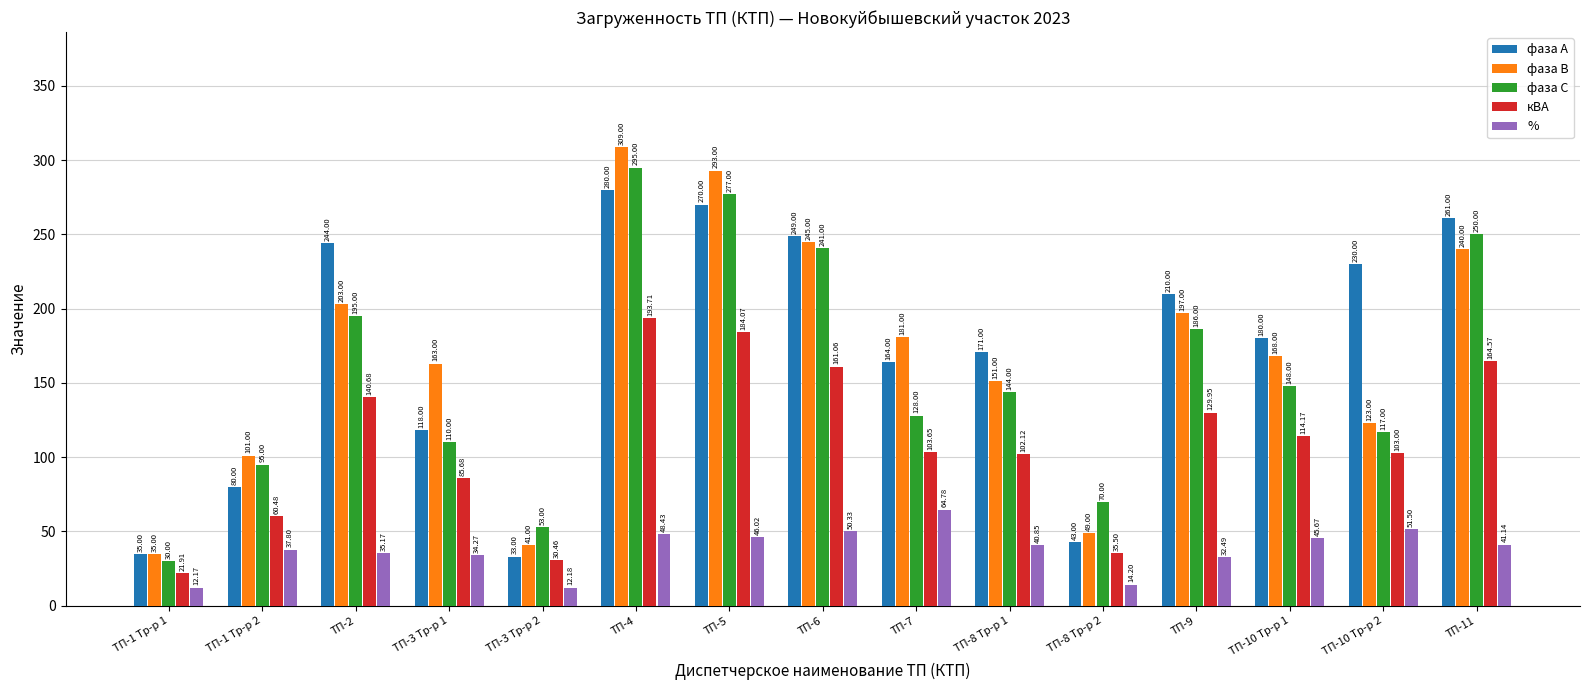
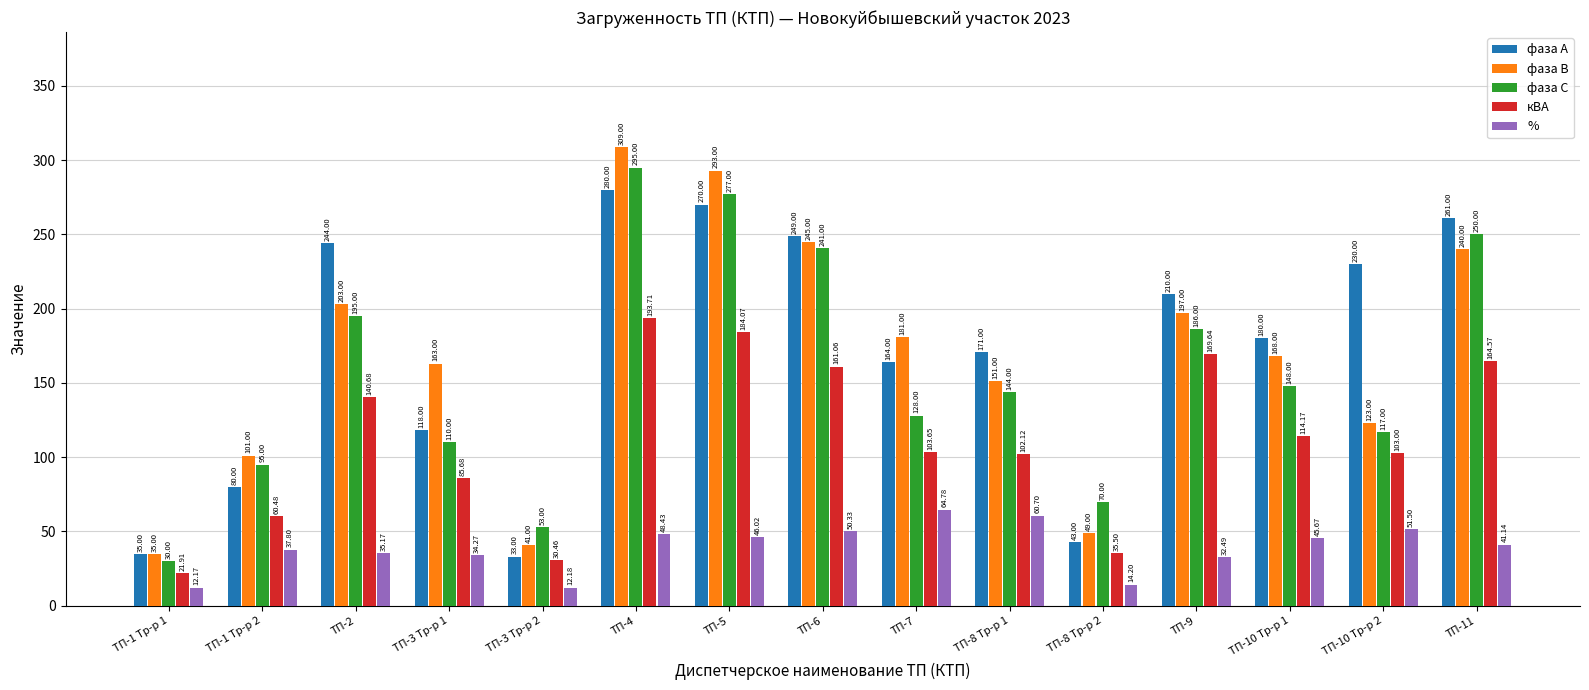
  {
    "фаза А": {
      "ТП-1 Тр-р 1": 35.00,
      "ТП-1 Тр-р 2": 80.00,
      "ТП-2": 244.00,
      "ТП-3 Тр-р 1": 118.00,
      "ТП-3 Тр-р 2": 33.00,
      "ТП-4": 280.00,
      "ТП-5": 270.00,
      "ТП-6": 249.00,
      "ТП-7": 164.00,
      "ТП-8 Тр-р 1": 171.00,
      "ТП-8 Тр-р 2": 43.00,
      "ТП-9": 210.00,
      "ТП-10 Тр-р 1": 180.00,
      "ТП-10 Тр-р 2": 230.00,
      "ТП-11": 261.00
    },
    "фаза В": {
      "ТП-1 Тр-р 1": 35.00,
      "ТП-1 Тр-р 2": 101.00,
      "ТП-2": 203.00,
      "ТП-3 Тр-р 1": 163.00,
      "ТП-3 Тр-р 2": 41.00,
      "ТП-4": 309.00,
      "ТП-5": 293.00,
      "ТП-6": 245.00,
      "ТП-7": 181.00,
      "ТП-8 Тр-р 1": 151.00,
      "ТП-8 Тр-р 2": 49.00,
      "ТП-9": 197.00,
      "ТП-10 Тр-р 1": 168.00,
      "ТП-10 Тр-р 2": 123.00,
      "ТП-11": 240.00
    },
    "фаза С": {
      "ТП-1 Тр-р 1": 30.00,
      "ТП-1 Тр-р 2": 95.00,
      "ТП-2": 195.00,
      "ТП-3 Тр-р 1": 110.00,
      "ТП-3 Тр-р 2": 53.00,
      "ТП-4": 295.00,
      "ТП-5": 277.00,
      "ТП-6": 241.00,
      "ТП-7": 128.00,
      "ТП-8 Тр-р 1": 144.00,
      "ТП-8 Тр-р 2": 70.00,
      "ТП-9": 186.00,
      "ТП-10 Тр-р 1": 148.00,
      "ТП-10 Тр-р 2": 117.00,
      "ТП-11": 250.00
    },
    "кВА": {
      "ТП-1 Тр-р 1": 21.91,
      "ТП-1 Тр-р 2": 60.48,
      "ТП-2": 140.68,
      "ТП-3 Тр-р 1": 85.68,
      "ТП-3 Тр-р 2": 30.46,
      "ТП-4": 193.71,
      "ТП-5": 184.07,
      "ТП-6": 161.06,
      "ТП-7": 103.65,
      "ТП-8 Тр-р 1": 102.12,
      "ТП-8 Тр-р 2": 35.50,
-     "ТП-9": 129.95,
+     "ТП-9": 169.64,
      "ТП-10 Тр-р 1": 114.17,
      "ТП-10 Тр-р 2": 103.00,
      "ТП-11": 164.57
    },
    "%": {
      "ТП-1 Тр-р 1": 12.17,
      "ТП-1 Тр-р 2": 37.80,
      "ТП-2": 35.17,
      "ТП-3 Тр-р 1": 34.27,
      "ТП-3 Тр-р 2": 12.18,
      "ТП-4": 48.43,
      "ТП-5": 46.02,
      "ТП-6": 50.33,
      "ТП-7": 64.78,
-     "ТП-8 Тр-р 1": 40.85,
+     "ТП-8 Тр-р 1": 60.70,
      "ТП-8 Тр-р 2": 14.20,
      "ТП-9": 32.49,
      "ТП-10 Тр-р 1": 45.67,
      "ТП-10 Тр-р 2": 51.50,
      "ТП-11": 41.14
    }
  }
